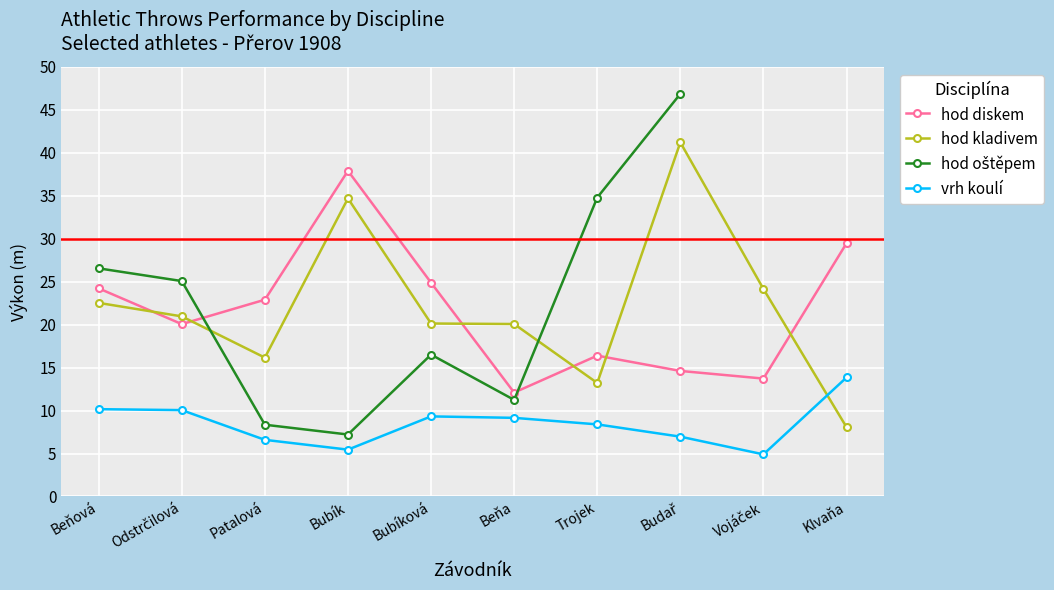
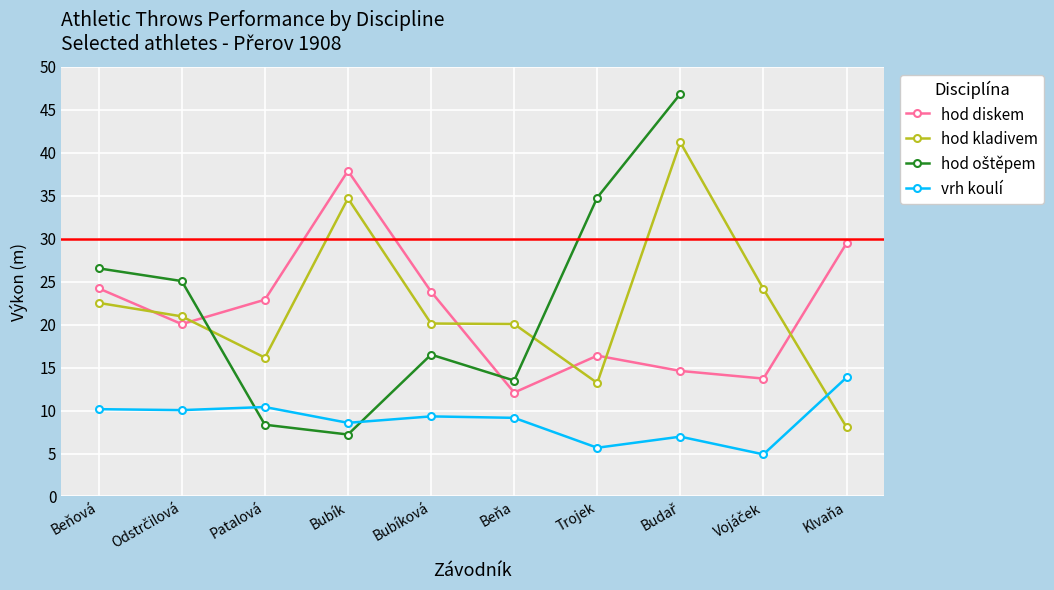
  {
    "hod diskem": {
      "Beňová": 24,
      "Odstrčilová": 20,
      "Patalová": 23,
      "Bubík": 38,
-     "Bubíková": 25,
+     "Bubíková": 24,
      "Beňa": 12,
      "Trojek": 16,
      "Budař": 15,
      "Vojáček": 14,
      "Klvaňa": 29
    },
    "hod kladivem": {
      "Beňová": 23,
      "Odstrčilová": 21,
      "Patalová": 16,
      "Bubík": 35,
      "Bubíková": 20,
      "Beňa": 20,
      "Trojek": 13,
      "Budař": 41,
      "Vojáček": 24,
      "Klvaňa": 8
    },
    "hod oštěpem": {
      "Beňová": 27,
      "Odstrčilová": 25,
      "Patalová": 8,
      "Bubík": 7,
      "Bubíková": 17,
-     "Beňa": 11,
+     "Beňa": 13,
      "Trojek": 35,
      "Budař": 47
    },
    "vrh koulí": {
      "Beňová": 10,
      "Odstrčilová": 10,
-     "Patalová": 7,
-     "Bubík": 5,
+     "Patalová": 10,
+     "Bubík": 9,
      "Bubíková": 9,
      "Beňa": 9,
-     "Trojek": 8,
+     "Trojek": 6,
      "Budař": 7,
      "Vojáček": 5,
      "Klvaňa": 14
    }
  }
